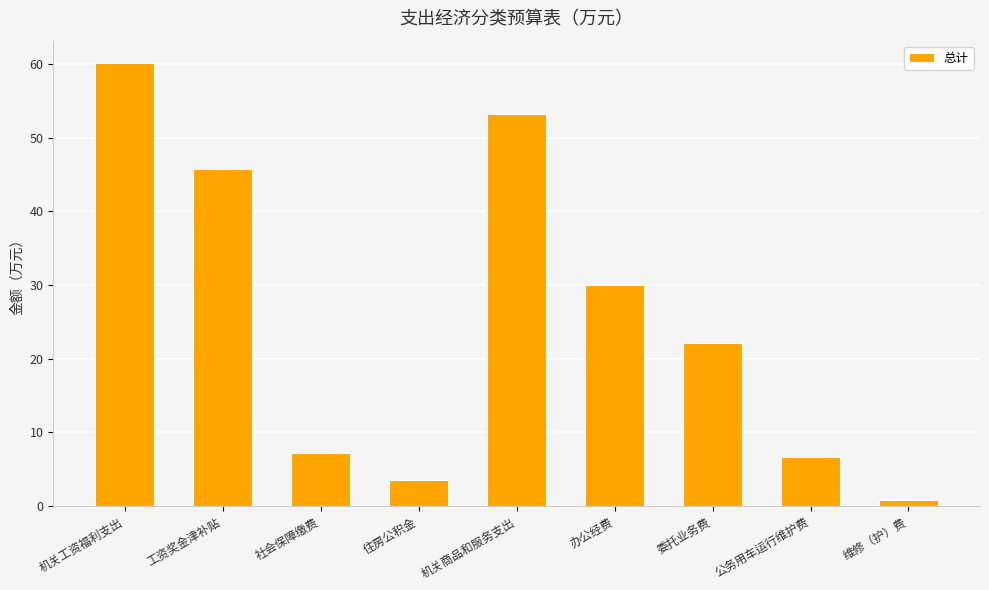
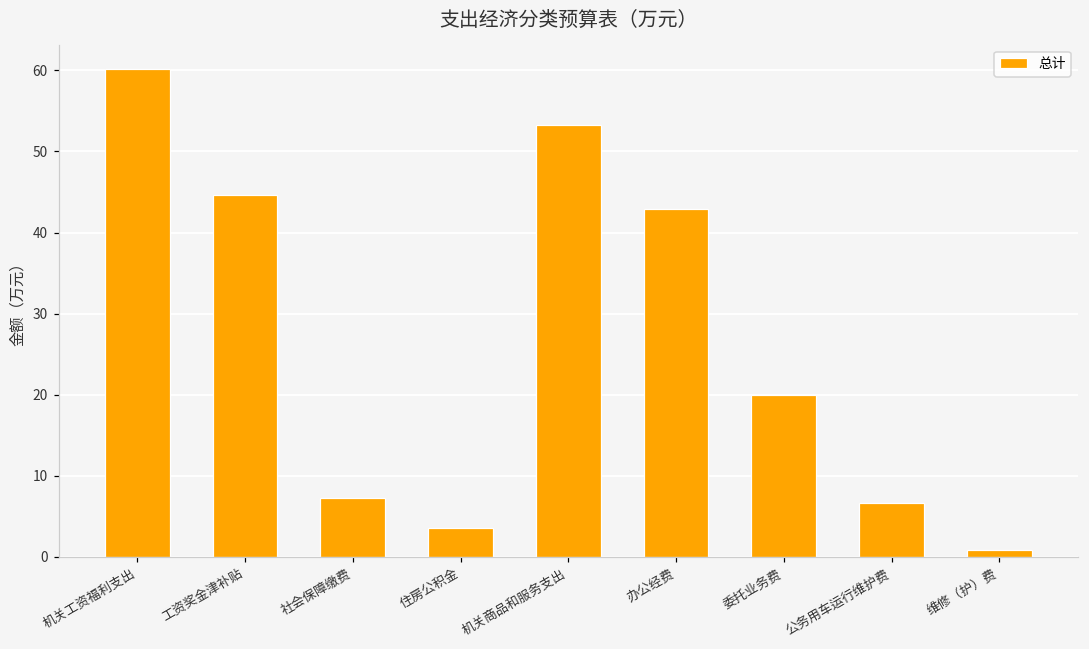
  {
    "机关工资福利支出": 60,
-   "工资奖金津补贴": 46,
+   "工资奖金津补贴": 45,
    "社会保障缴费": 7,
    "住房公积金": 4,
    "机关商品和服务支出": 53,
-   "办公经费": 30,
-   "委托业务费": 22,
+   "办公经费": 43,
+   "委托业务费": 20,
    "公务用车运行维护费": 7,
    "维修（护）费": 1
  }
